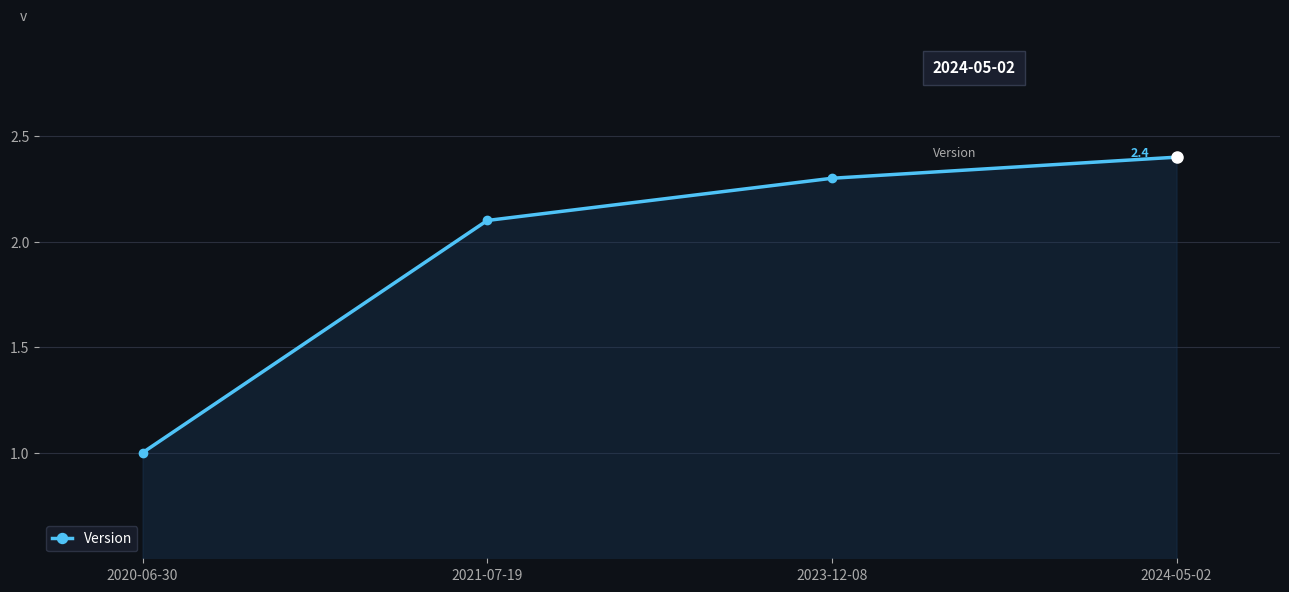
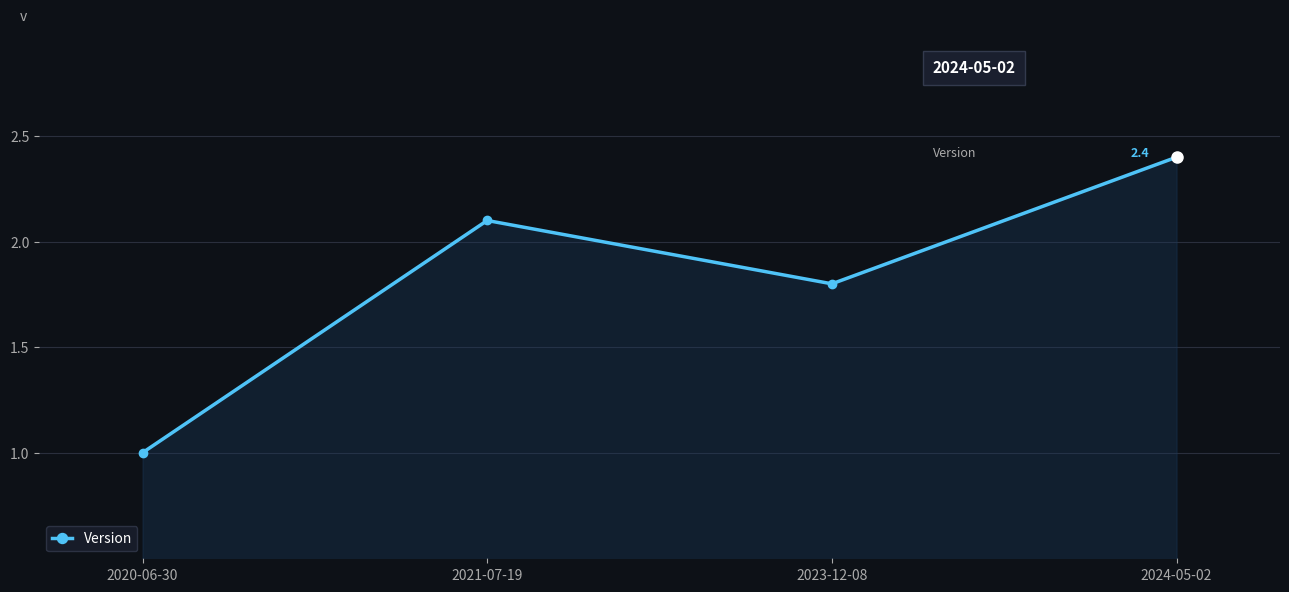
  {
    "Version": {
      "2020-06-30": 1.0,
      "2021-07-19": 2.1,
-     "2023-12-08": 2.3
+     "2023-12-08": 1.8
    }
  }
